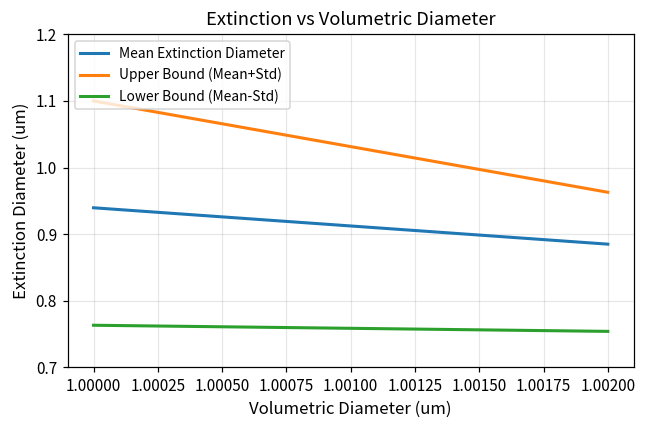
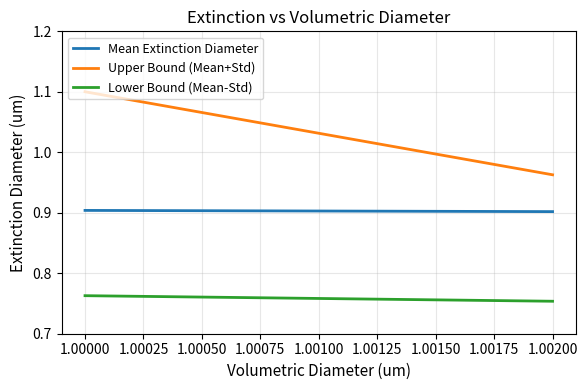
  {
    "Mean Extinction Diameter": {
-     "1.00000": 0.94,
-     "1.00200": 0.88
+     "1.00000": 0.90,
+     "1.00200": 0.90
    },
    "Upper Bound (Mean+Std)": {
      "1.00200": 0.96
    },
    "Lower Bound (Mean-Std)": {
      "1.00000": 0.76,
      "1.00200": 0.75
    }
  }
